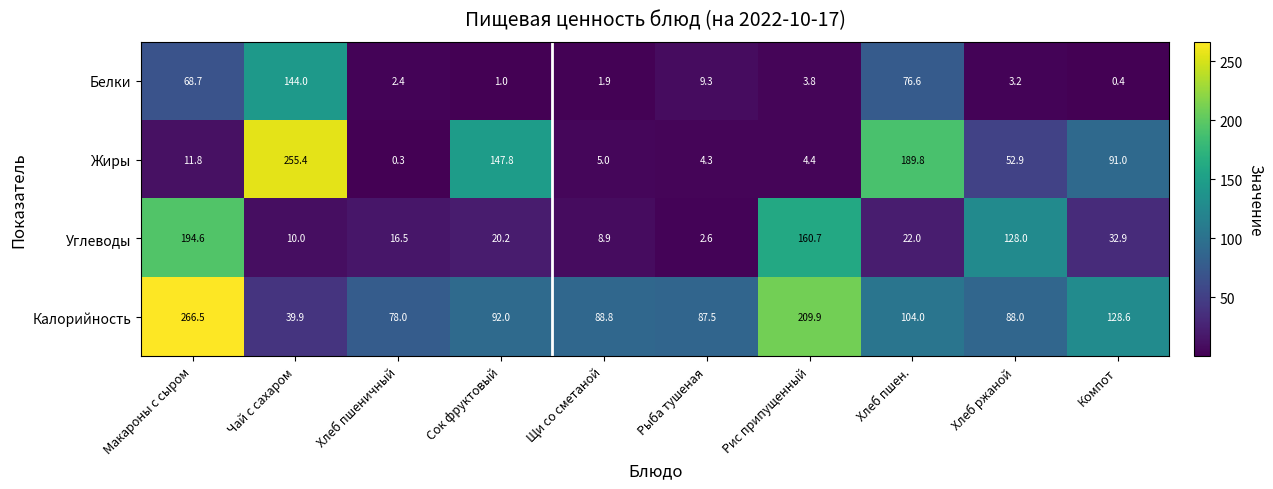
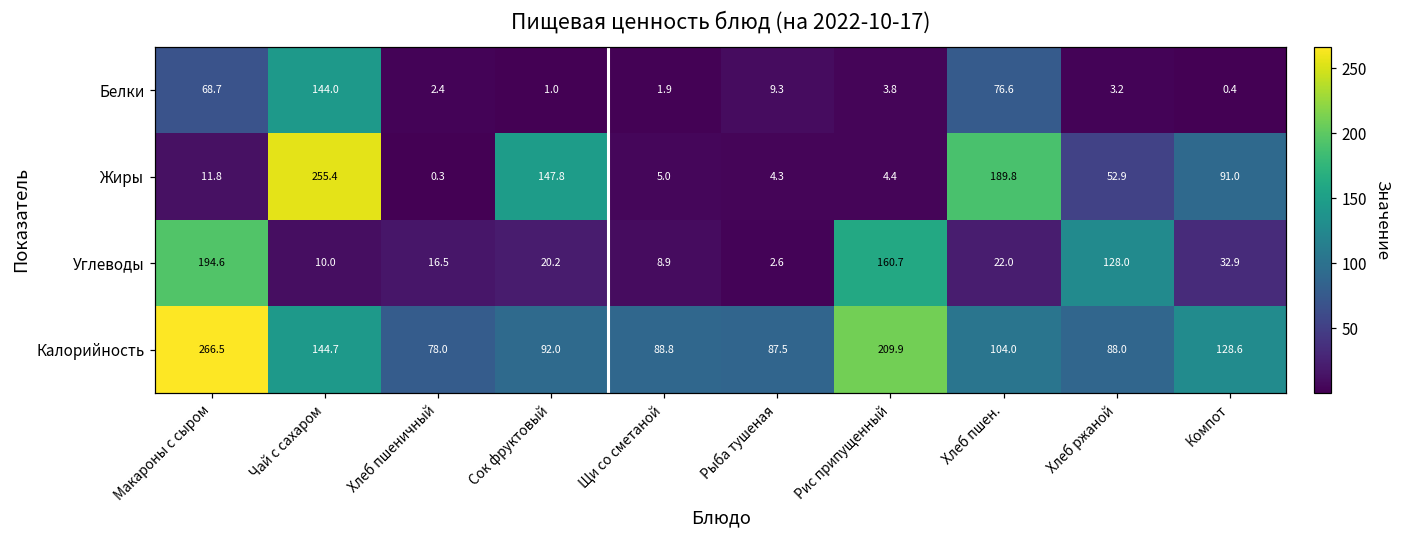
  {
    "Белки": {
      "Макароны с сыром": 68.7,
      "Чай с сахаром": 144.0,
      "Хлеб пшеничный": 2.4,
      "Сок фруктовый": 1.0,
      "Щи со сметаной": 1.9,
      "Рыба тушеная": 9.3,
      "Рис припущенный": 3.8,
      "Хлеб пшен.": 76.6,
      "Хлеб ржаной": 3.2,
      "Компот": 0.4
    },
    "Жиры": {
      "Макароны с сыром": 11.8,
      "Чай с сахаром": 255.4,
      "Хлеб пшеничный": 0.3,
      "Сок фруктовый": 147.8,
      "Щи со сметаной": 5.0,
      "Рыба тушеная": 4.3,
      "Рис припущенный": 4.4,
      "Хлеб пшен.": 189.8,
      "Хлеб ржаной": 52.9,
      "Компот": 91.0
    },
    "Углеводы": {
      "Макароны с сыром": 194.6,
      "Чай с сахаром": 10.0,
      "Хлеб пшеничный": 16.5,
      "Сок фруктовый": 20.2,
      "Щи со сметаной": 8.9,
      "Рыба тушеная": 2.6,
      "Рис припущенный": 160.7,
      "Хлеб пшен.": 22.0,
      "Хлеб ржаной": 128.0,
      "Компот": 32.9
    },
    "Калорийность": {
      "Макароны с сыром": 266.5,
-     "Чай с сахаром": 39.9,
+     "Чай с сахаром": 144.7,
      "Хлеб пшеничный": 78.0,
      "Сок фруктовый": 92.0,
      "Щи со сметаной": 88.8,
      "Рыба тушеная": 87.5,
      "Рис припущенный": 209.9,
      "Хлеб пшен.": 104.0,
      "Хлеб ржаной": 88.0,
      "Компот": 128.6
    }
  }
